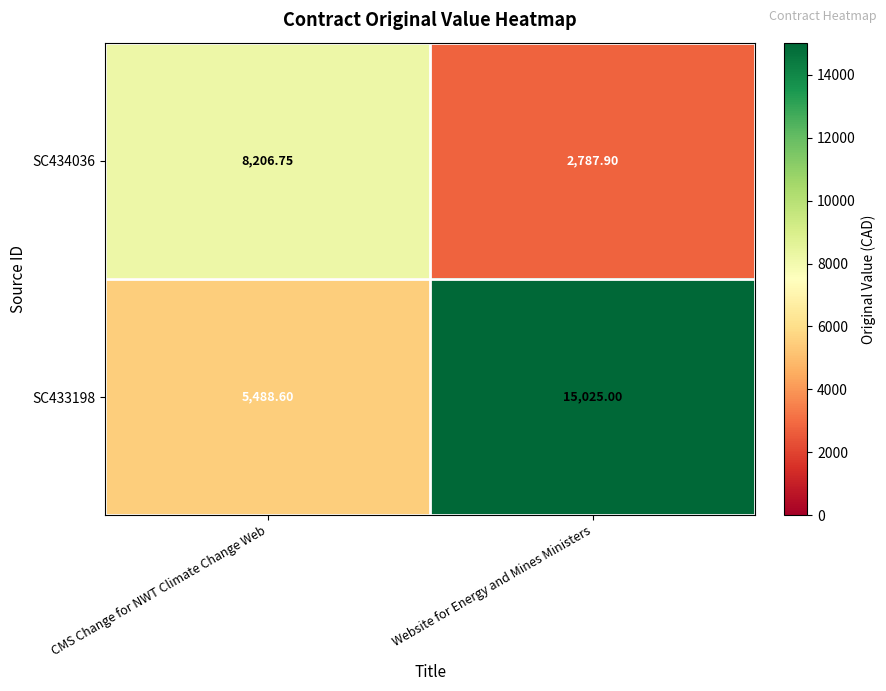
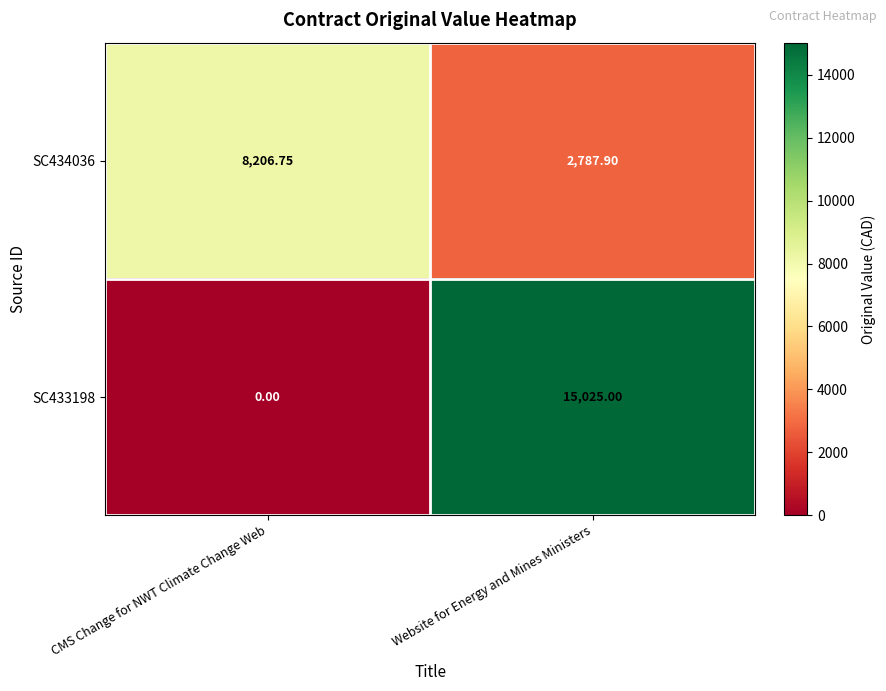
  {
    "SC434036": {
      "CMS Change for NWT Climate Change Web": "8,206.75",
      "Website for Energy and Mines Ministers": "2,787.90"
    },
    "SC433198": {
-     "CMS Change for NWT Climate Change Web": "5,488.60",
+     "CMS Change for NWT Climate Change Web": "0.00",
      "Website for Energy and Mines Ministers": "15,025.00"
    }
  }
